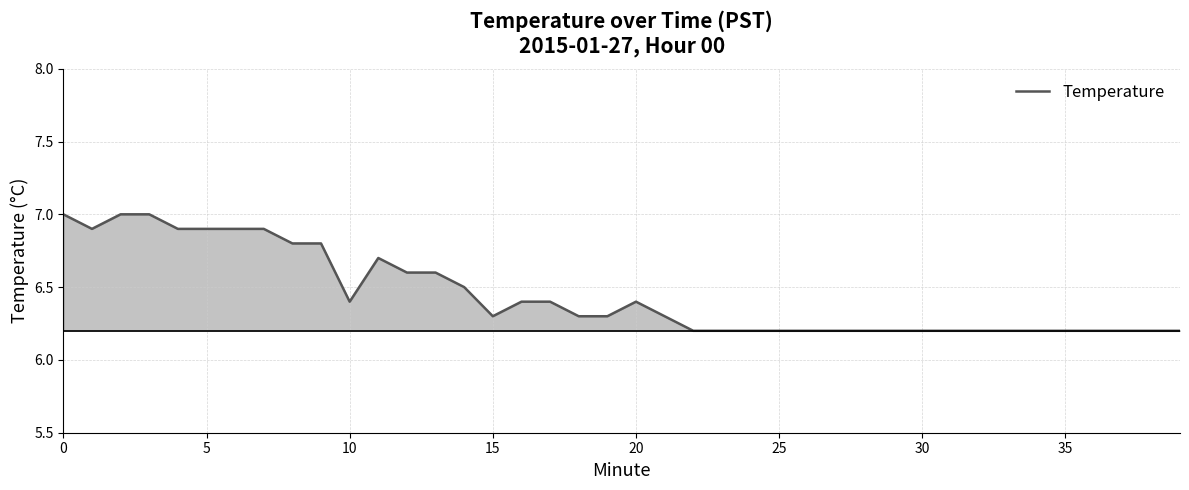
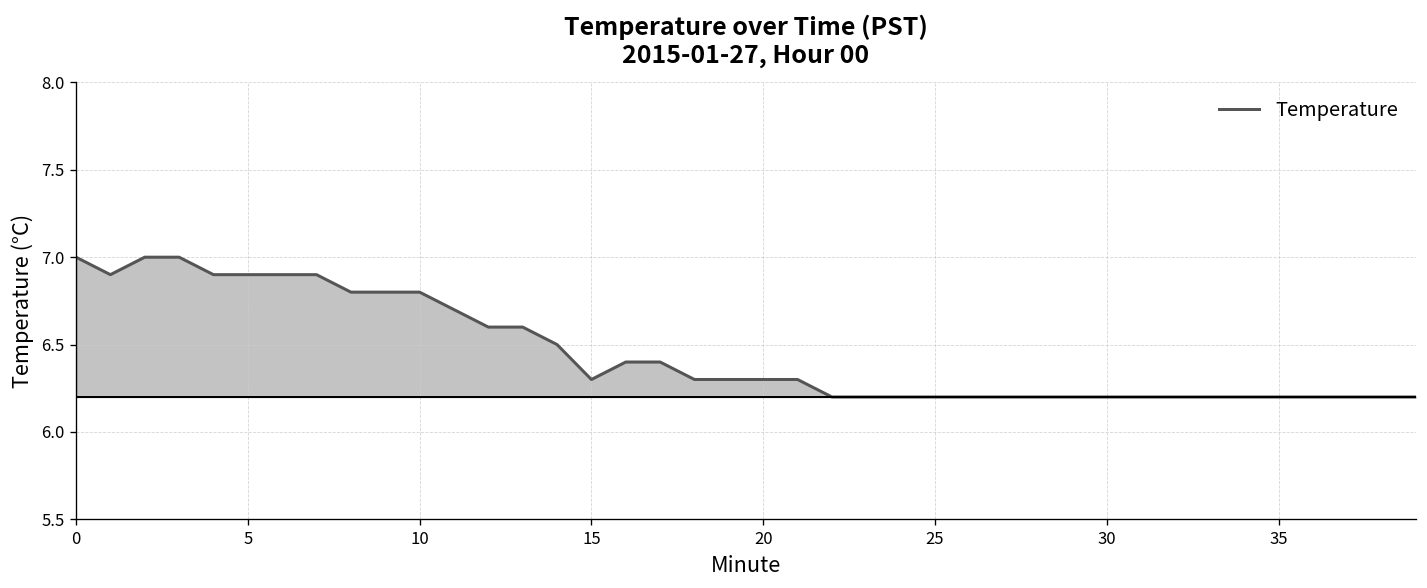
  {
    "0": 7.0,
    "5": 6.9,
-   "10": 6.4,
+   "10": 6.8,
    "15": 6.3,
-   "20": 6.4,
+   "20": 6.3,
    "25": 6.2,
    "30": 6.2,
    "35": 6.2
  }
